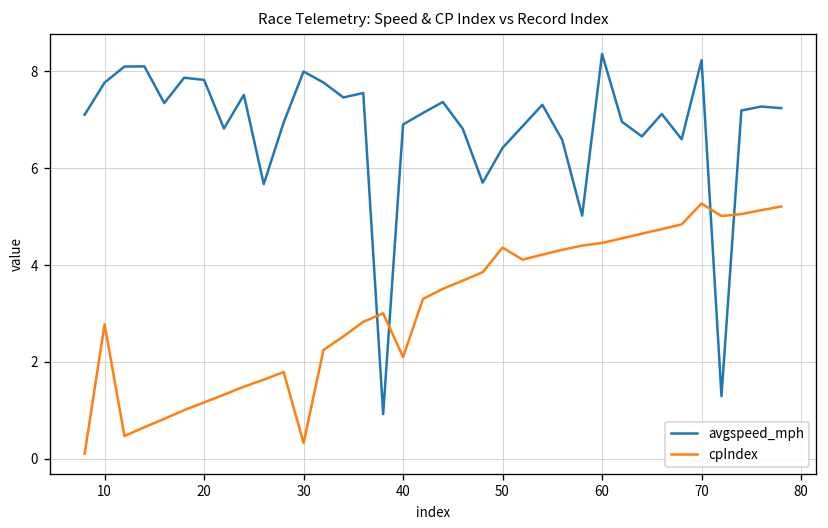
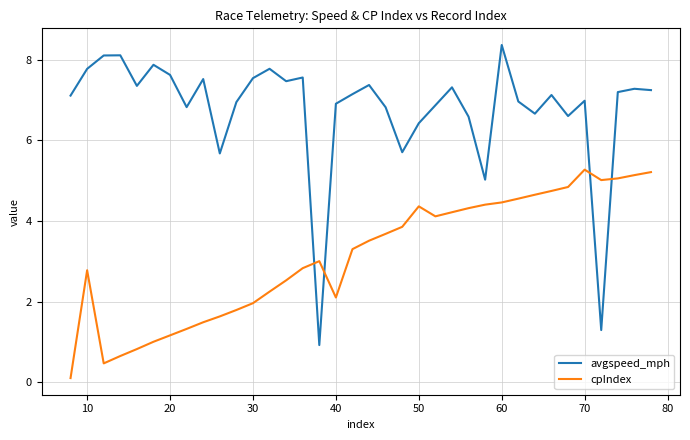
  {
    "avgspeed_mph": {
      "10": 7.8,
-     "20": 7.8,
-     "30": 8.0,
+     "20": 7.6,
+     "30": 7.5,
      "40": 6.9,
      "50": 6.4,
      "60": 8.4,
-     "70": 8.2
+     "70": 7.0
    },
    "cpIndex": {
      "10": 2.8,
      "20": 1.2,
-     "30": 0.3,
+     "30": 2.0,
      "40": 2.1,
      "50": 4.4,
      "60": 4.5,
      "70": 5.3
    }
  }
